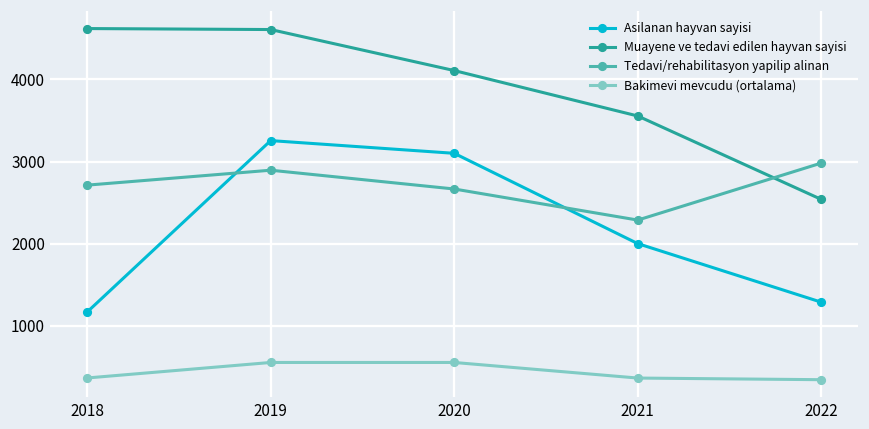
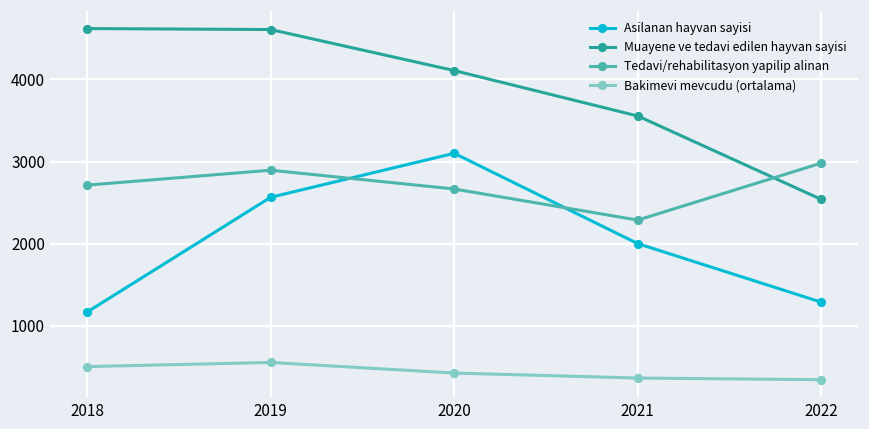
  {
    "Asilanan hayvan sayisi": {
      "2018": 1200,
-     "2019": 3300,
+     "2019": 2600,
      "2020": 3100,
      "2021": 2000,
      "2022": 1300
    },
    "Bakimevi mevcudu (ortalama)": {
-     "2018": 400,
+     "2018": 500,
      "2019": 600,
-     "2020": 600,
+     "2020": 400,
      "2021": 400,
      "2022": 300
    }
  }
